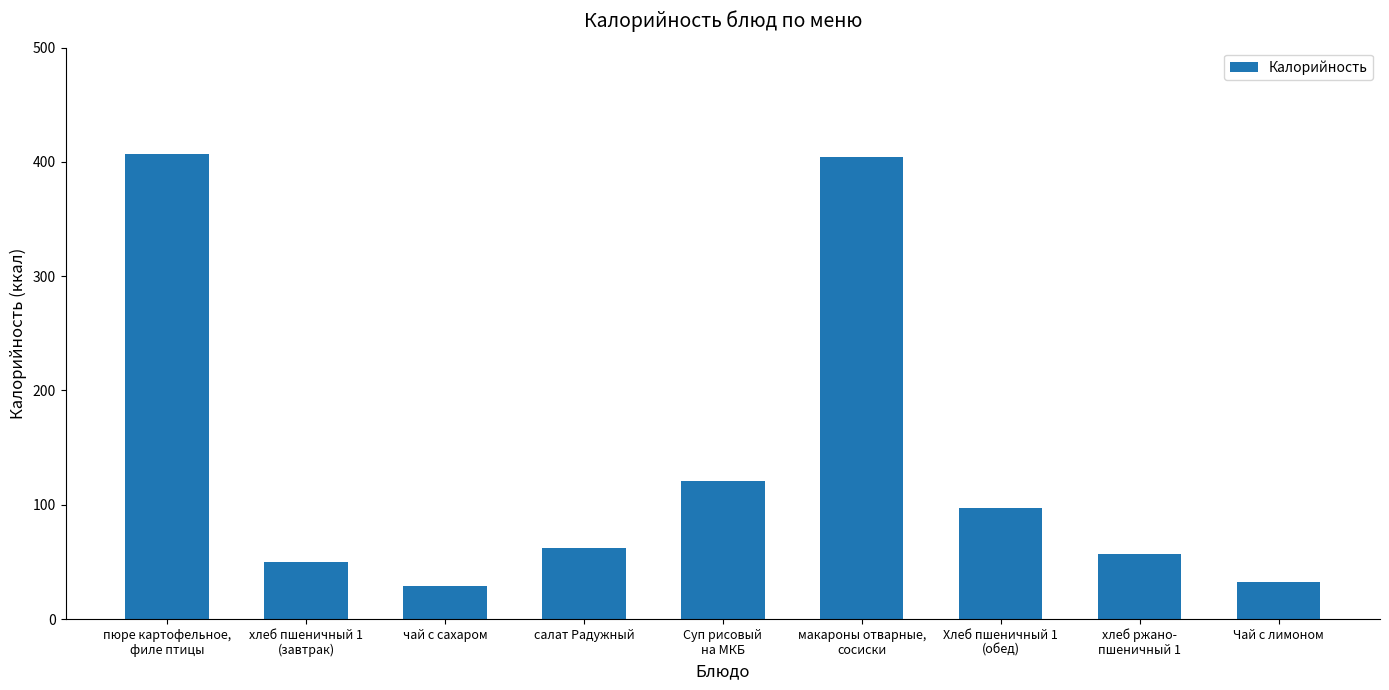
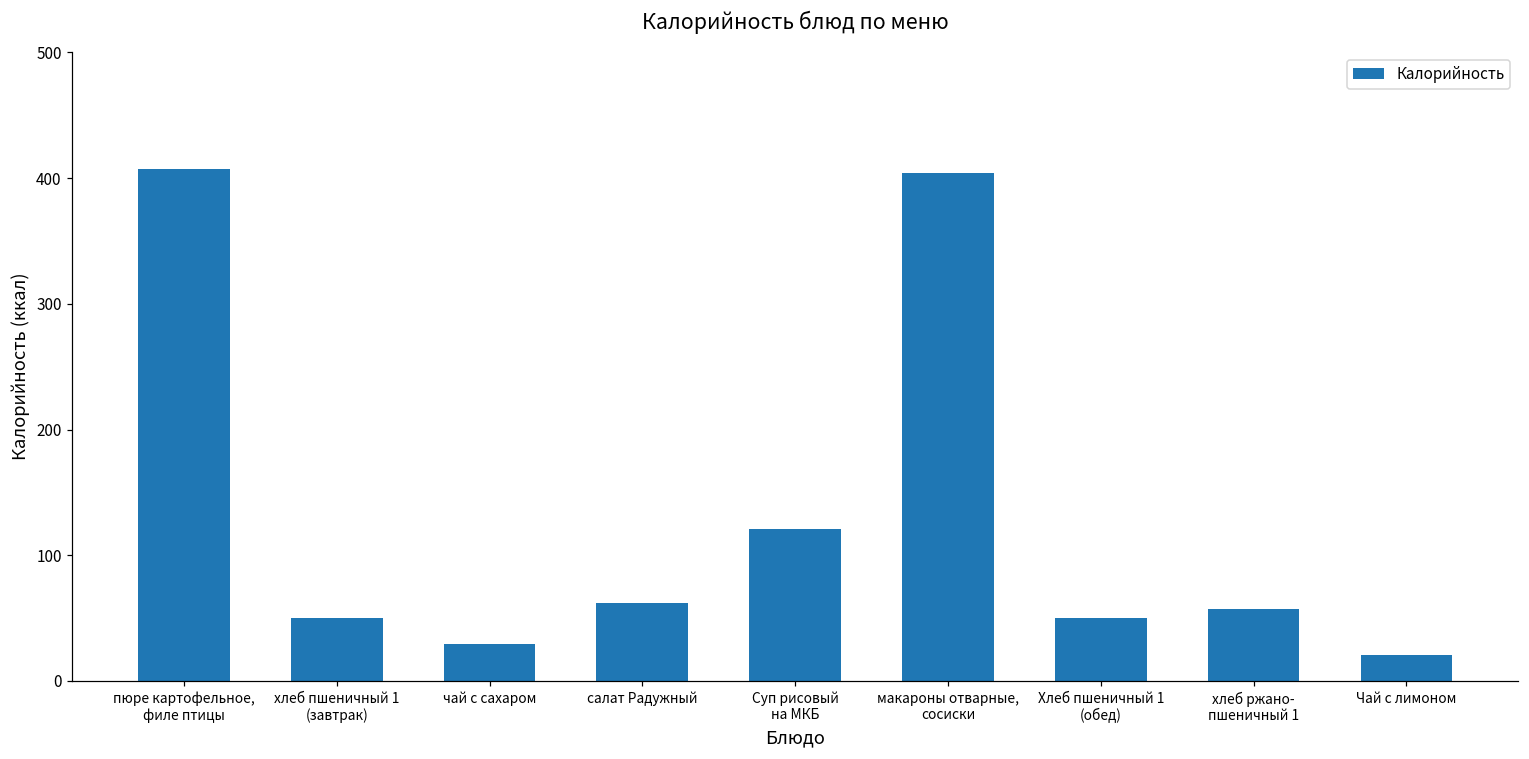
  {
    "пюре картофельное, филе птицы": 407,
    "хлеб пшеничный 1 (завтрак)": 50,
    "чай с сахаром": 29,
    "салат Радужный": 62,
    "Суп рисовый на МКБ": 121,
    "макароны отварные, сосиски": 404,
-   "Хлеб пшеничный 1 (обед)": 97,
+   "Хлеб пшеничный 1 (обед)": 50,
    "хлеб ржано- пшеничный 1": 57,
-   "Чай с лимоном": 32
+   "Чай с лимоном": 21
  }
